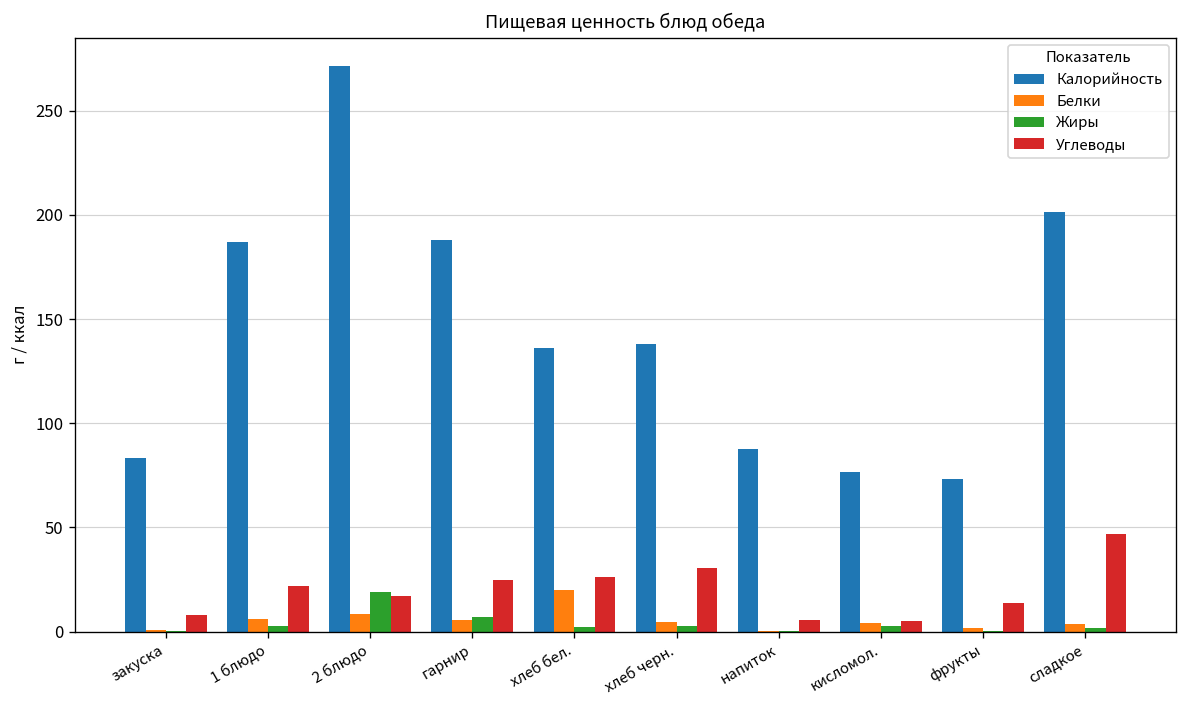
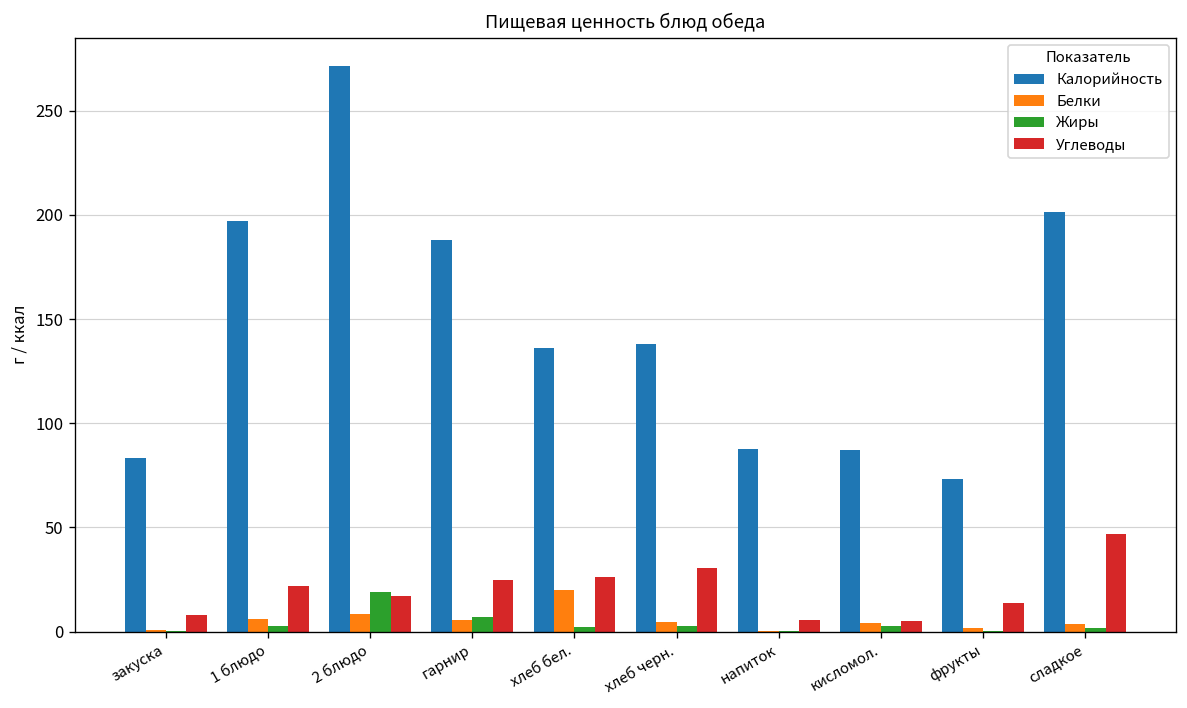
  {
    "Калорийность": {
      "закуска": 83,
-     "1 блюдо": 187,
+     "1 блюдо": 197,
      "2 блюдо": 272,
      "гарнир": 188,
      "хлеб бел.": 136,
      "хлеб черн.": 138,
      "напиток": 88,
-     "кисломол.": 77,
+     "кисломол.": 87,
      "фрукты": 73,
      "сладкое": 202
    },
    "Белки": {
      "1 блюдо": 6,
      "2 блюдо": 9,
      "гарнир": 6,
      "хлеб бел.": 20,
      "хлеб черн.": 5,
      "кисломол.": 4,
      "фрукты": 2,
      "сладкое": 4
    },
    "Жиры": {
      "1 блюдо": 3,
      "2 блюдо": 19,
      "гарнир": 7,
      "хлеб бел.": 2,
      "хлеб черн.": 3,
      "кисломол.": 3,
      "сладкое": 2
    },
    "Углеводы": {
      "закуска": 8,
      "1 блюдо": 22,
      "2 блюдо": 17,
      "гарнир": 25,
      "хлеб бел.": 26,
      "хлеб черн.": 31,
      "напиток": 5,
      "кисломол.": 5,
      "фрукты": 14,
      "сладкое": 47
    }
  }
